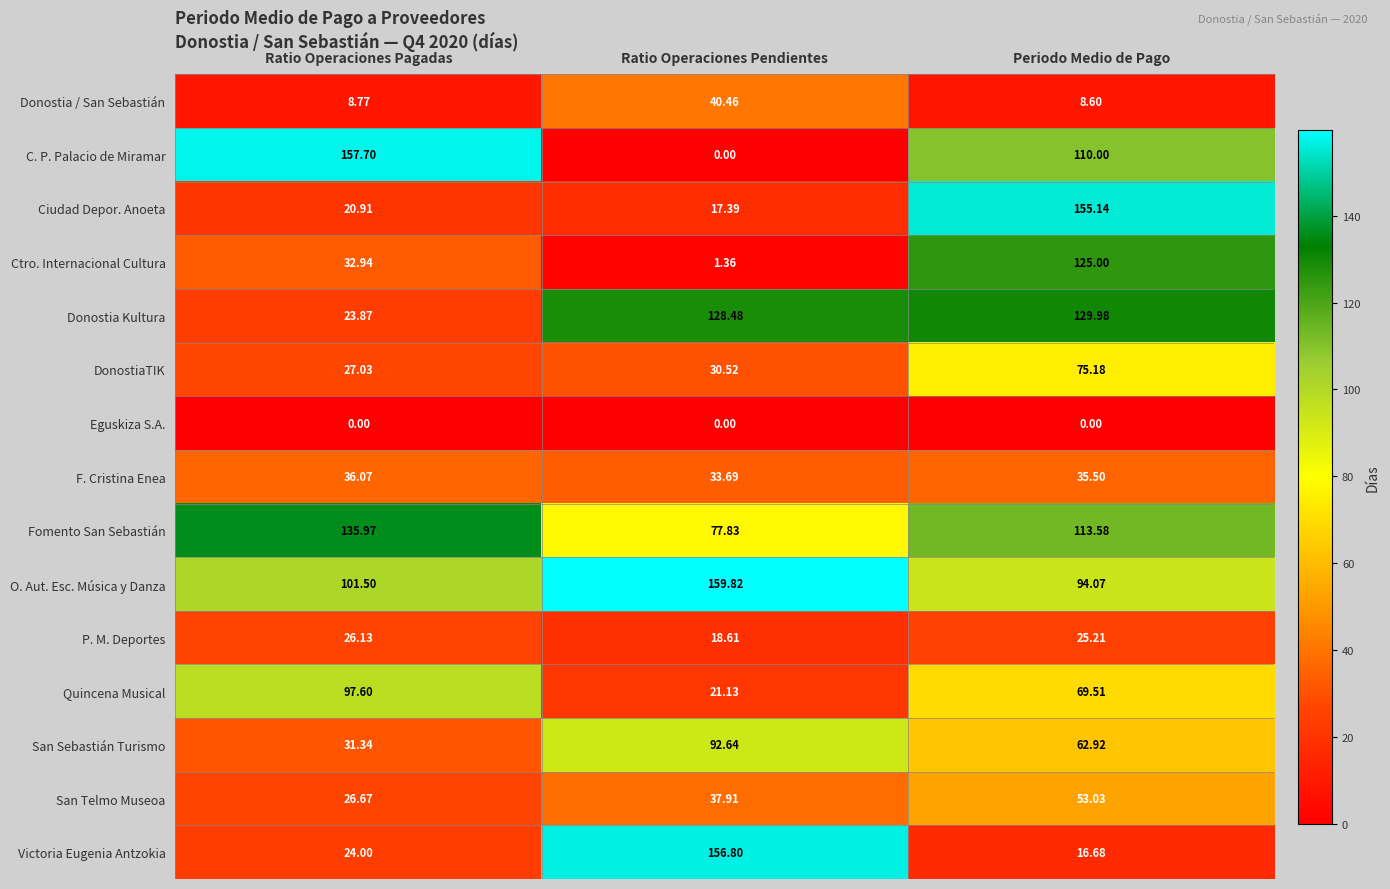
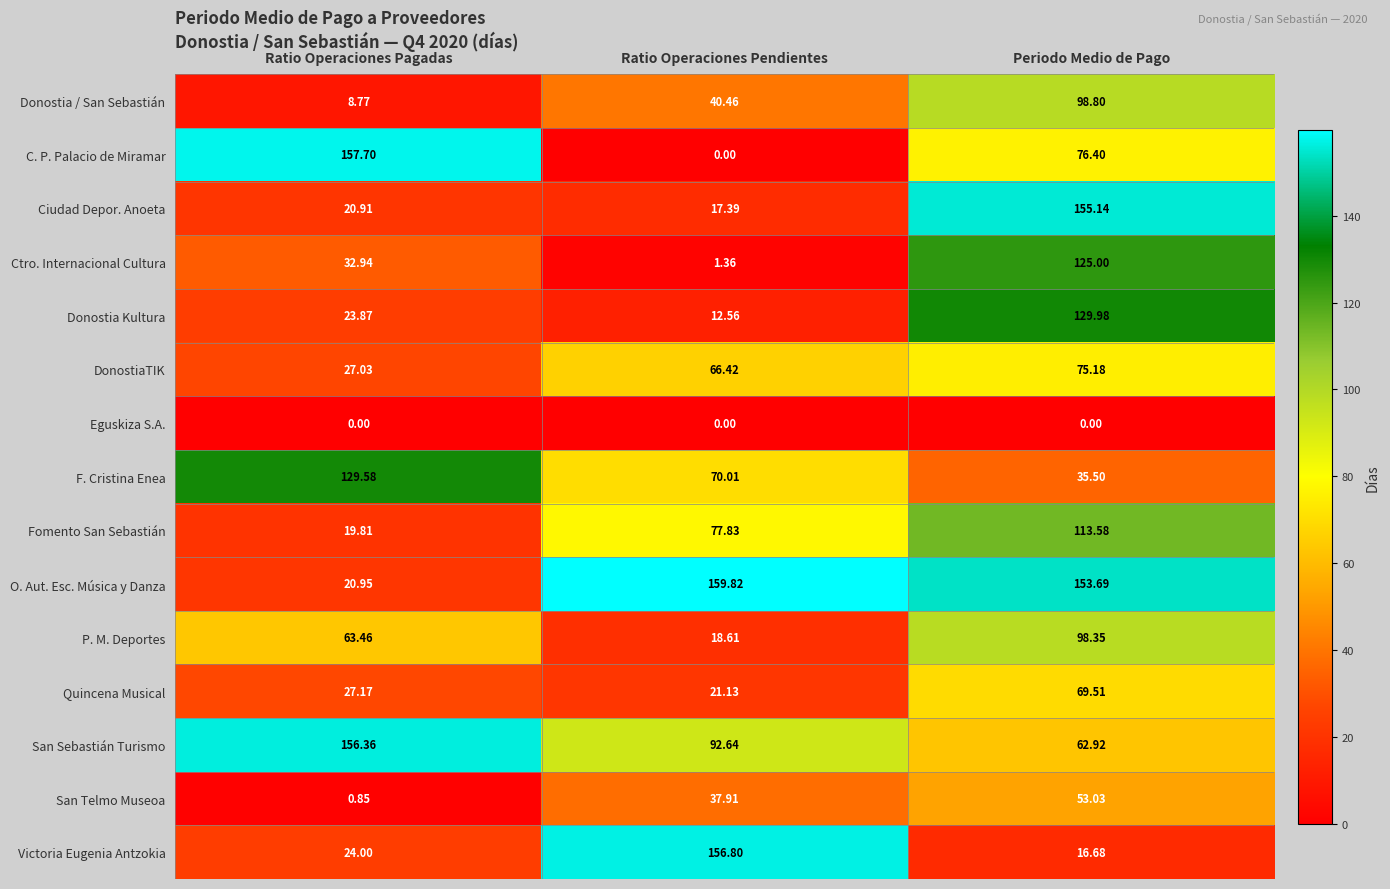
  {
    "Donostia / San Sebastián": {
      "Ratio Operaciones Pagadas": 8.77,
      "Ratio Operaciones Pendientes": 40.46,
-     "Periodo Medio de Pago": 8.60
+     "Periodo Medio de Pago": 98.80
    },
    "C. P. Palacio de Miramar": {
      "Ratio Operaciones Pagadas": 157.70,
      "Ratio Operaciones Pendientes": 0.00,
-     "Periodo Medio de Pago": 110.00
+     "Periodo Medio de Pago": 76.40
    },
    "Ciudad Depor. Anoeta": {
      "Ratio Operaciones Pagadas": 20.91,
      "Ratio Operaciones Pendientes": 17.39,
      "Periodo Medio de Pago": 155.14
    },
    "Ctro. Internacional Cultura": {
      "Ratio Operaciones Pagadas": 32.94,
      "Ratio Operaciones Pendientes": 1.36,
      "Periodo Medio de Pago": 125.00
    },
    "Donostia Kultura": {
      "Ratio Operaciones Pagadas": 23.87,
-     "Ratio Operaciones Pendientes": 128.48,
+     "Ratio Operaciones Pendientes": 12.56,
      "Periodo Medio de Pago": 129.98
    },
    "DonostiaTIK": {
      "Ratio Operaciones Pagadas": 27.03,
-     "Ratio Operaciones Pendientes": 30.52,
+     "Ratio Operaciones Pendientes": 66.42,
      "Periodo Medio de Pago": 75.18
    },
    "Eguskiza S.A.": {
      "Ratio Operaciones Pagadas": 0.00,
      "Ratio Operaciones Pendientes": 0.00,
      "Periodo Medio de Pago": 0.00
    },
    "F. Cristina Enea": {
-     "Ratio Operaciones Pagadas": 36.07,
-     "Ratio Operaciones Pendientes": 33.69,
+     "Ratio Operaciones Pagadas": 129.58,
+     "Ratio Operaciones Pendientes": 70.01,
      "Periodo Medio de Pago": 35.50
    },
    "Fomento San Sebastián": {
-     "Ratio Operaciones Pagadas": 135.97,
+     "Ratio Operaciones Pagadas": 19.81,
      "Ratio Operaciones Pendientes": 77.83,
      "Periodo Medio de Pago": 113.58
    },
    "O. Aut. Esc. Música y Danza": {
-     "Ratio Operaciones Pagadas": 101.50,
+     "Ratio Operaciones Pagadas": 20.95,
      "Ratio Operaciones Pendientes": 159.82,
-     "Periodo Medio de Pago": 94.07
+     "Periodo Medio de Pago": 153.69
    },
    "P. M. Deportes": {
-     "Ratio Operaciones Pagadas": 26.13,
+     "Ratio Operaciones Pagadas": 63.46,
      "Ratio Operaciones Pendientes": 18.61,
-     "Periodo Medio de Pago": 25.21
+     "Periodo Medio de Pago": 98.35
    },
    "Quincena Musical": {
-     "Ratio Operaciones Pagadas": 97.60,
+     "Ratio Operaciones Pagadas": 27.17,
      "Ratio Operaciones Pendientes": 21.13,
      "Periodo Medio de Pago": 69.51
    },
    "San Sebastián Turismo": {
-     "Ratio Operaciones Pagadas": 31.34,
+     "Ratio Operaciones Pagadas": 156.36,
      "Ratio Operaciones Pendientes": 92.64,
      "Periodo Medio de Pago": 62.92
    },
    "San Telmo Museoa": {
-     "Ratio Operaciones Pagadas": 26.67,
+     "Ratio Operaciones Pagadas": 0.85,
      "Ratio Operaciones Pendientes": 37.91,
      "Periodo Medio de Pago": 53.03
    },
    "Victoria Eugenia Antzokia": {
      "Ratio Operaciones Pagadas": 24.00,
      "Ratio Operaciones Pendientes": 156.80,
      "Periodo Medio de Pago": 16.68
    }
  }
